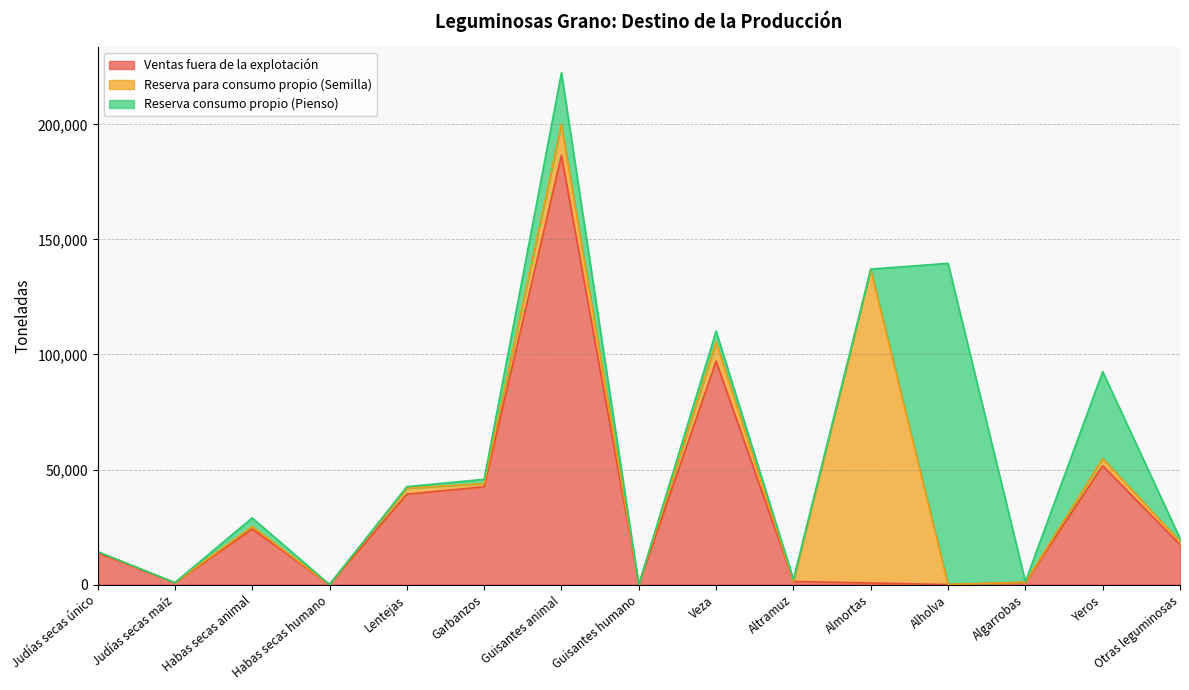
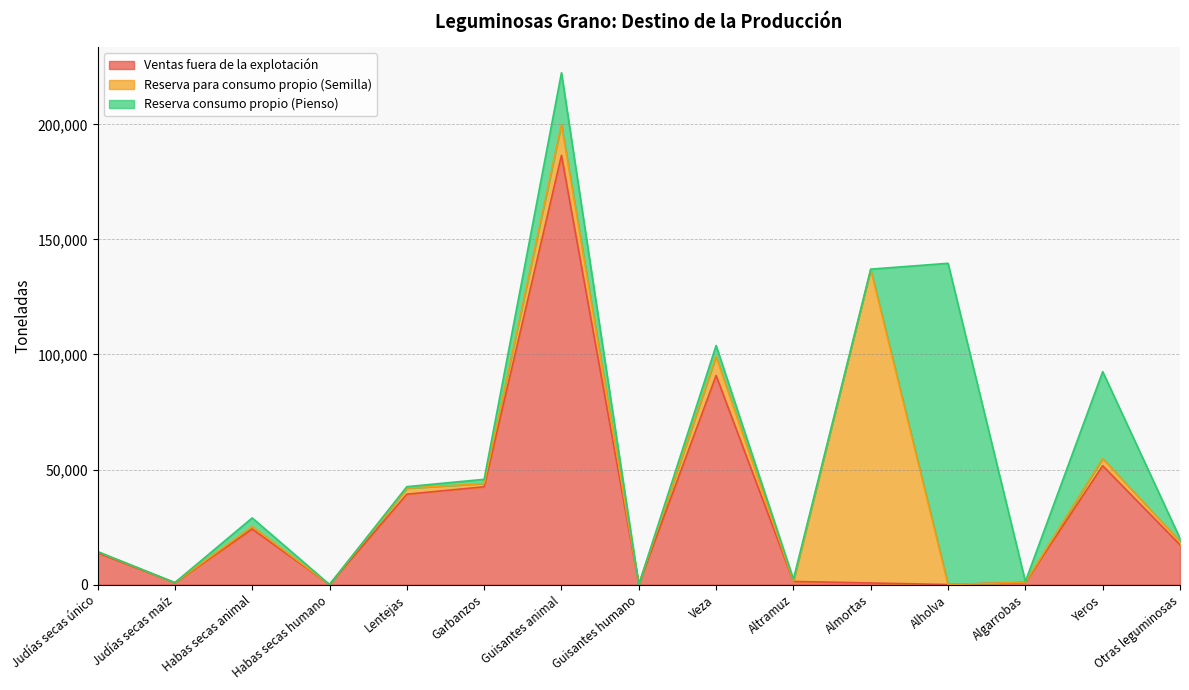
  {
    "Ventas fuera de la explotación": {
      "Habas secas animal": "24,000",
      "Lentejas": "39,000",
      "Garbanzos": "43,000",
      "Guisantes animal": "187,000",
-     "Veza": "97,000",
+     "Veza": "91,000",
      "Almortas": "1,000",
      "Yeros": "52,000",
      "Otras leguminosas": "17,000"
    },
    "Reserva para consumo propio (Semilla)": {
      "Habas secas animal": "1,000",
      "Garbanzos": "1,000",
      "Guisantes animal": "13,000",
      "Veza": "8,000",
      "Yeros": "3,000",
      "Otras leguminosas": "1,000"
    },
    "Reserva consumo propio (Pienso)": {
      "Habas secas animal": "4,000",
      "Garbanzos": "2,000",
      "Guisantes animal": "22,000",
      "Veza": "5,000",
      "Alholva": "140,000",
      "Yeros": "38,000",
      "Otras leguminosas": "1,000"
    }
  }
